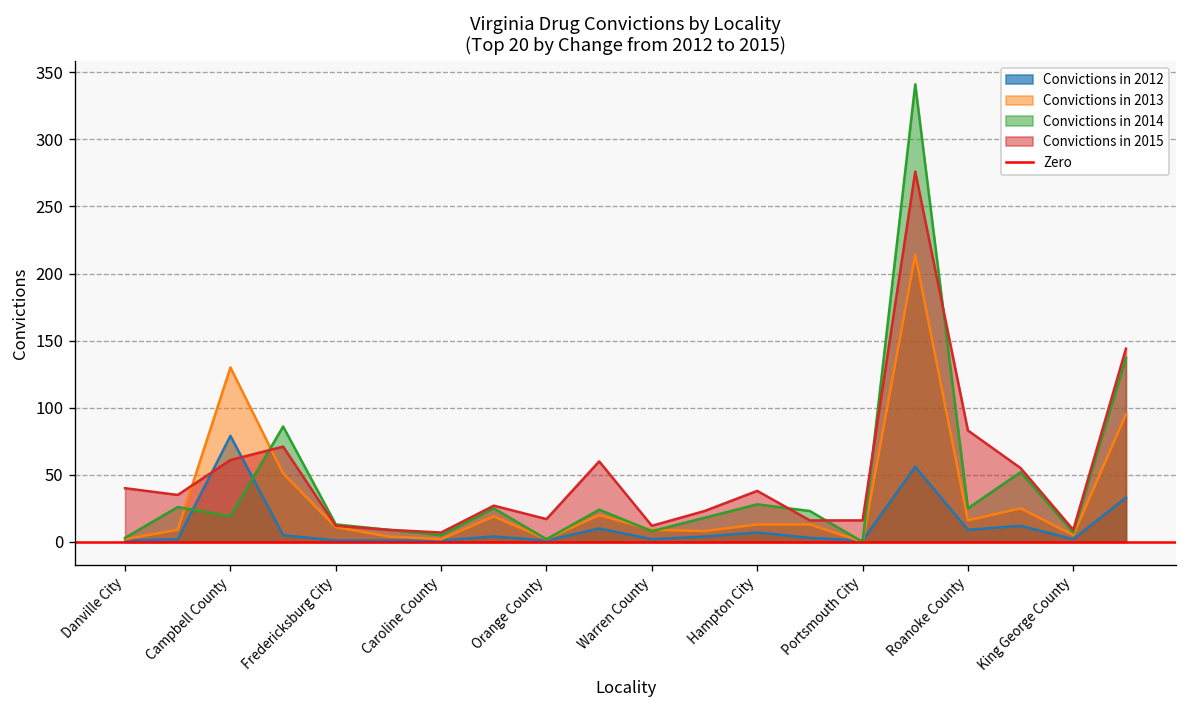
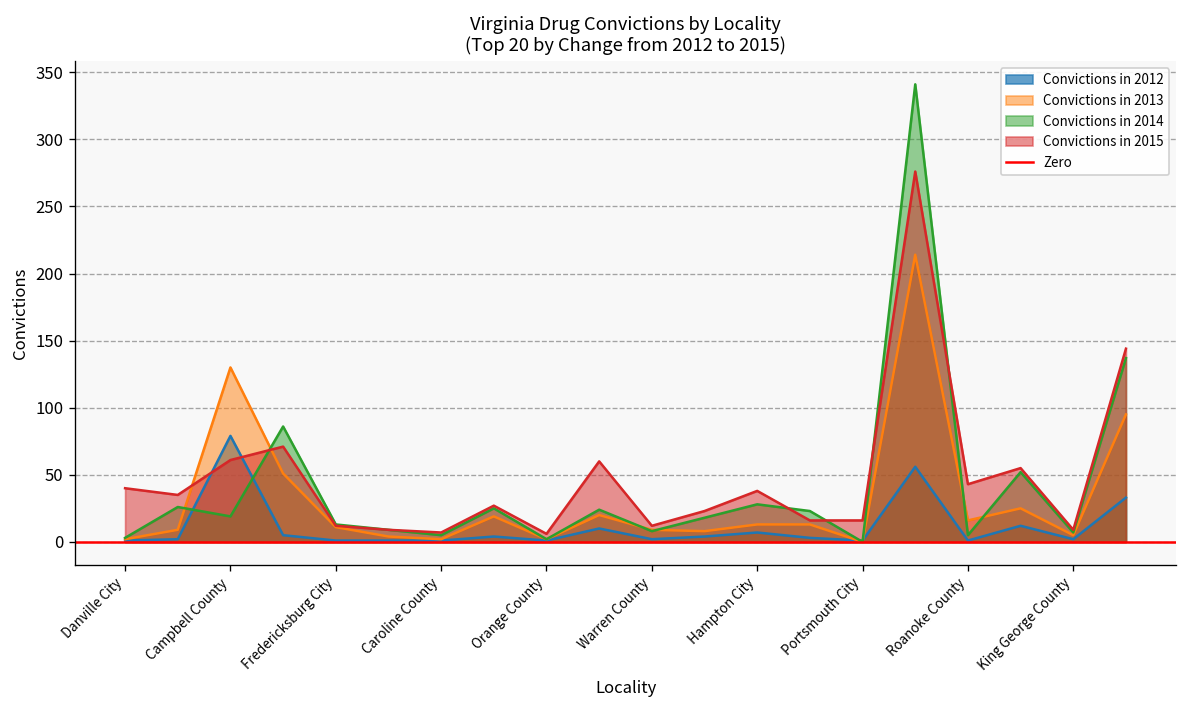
  {
    "Convictions in 2012": {
      "Campbell County": 79,
      "Fredericksburg City": 1,
      "Warren County": 2,
      "Hampton City": 7,
-     "Roanoke County": 9,
+     "Roanoke County": 1,
      "King George County": 2
    },
    "Convictions in 2013": {
      "Campbell County": 130,
      "Hampton City": 13,
      "Roanoke County": 16
    },
    "Convictions in 2014": {
      "Campbell County": 19,
      "Hampton City": 28,
-     "Roanoke County": 25
+     "Roanoke County": 5
    },
    "Convictions in 2015": {
      "Danville City": 40,
      "Campbell County": 61,
-     "Orange County": 17,
+     "Orange County": 6,
      "Warren County": 12,
      "Hampton City": 38,
      "Portsmouth City": 16,
-     "Roanoke County": 83
+     "Roanoke County": 43
    }
  }
